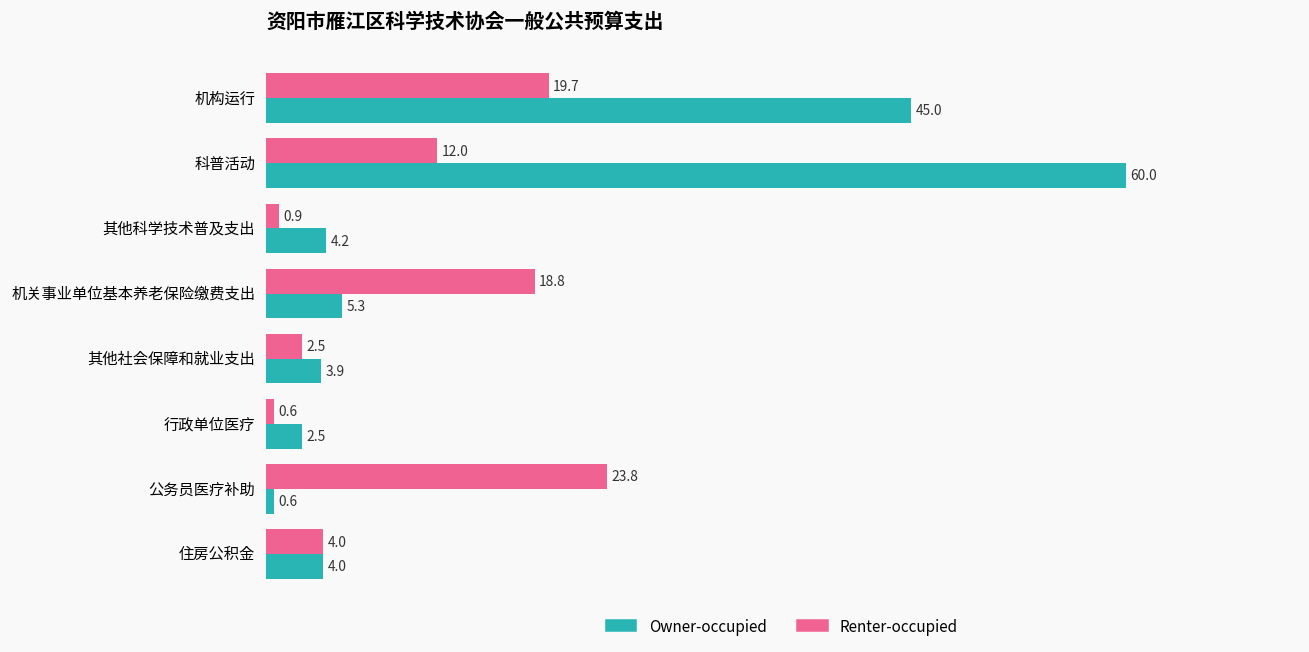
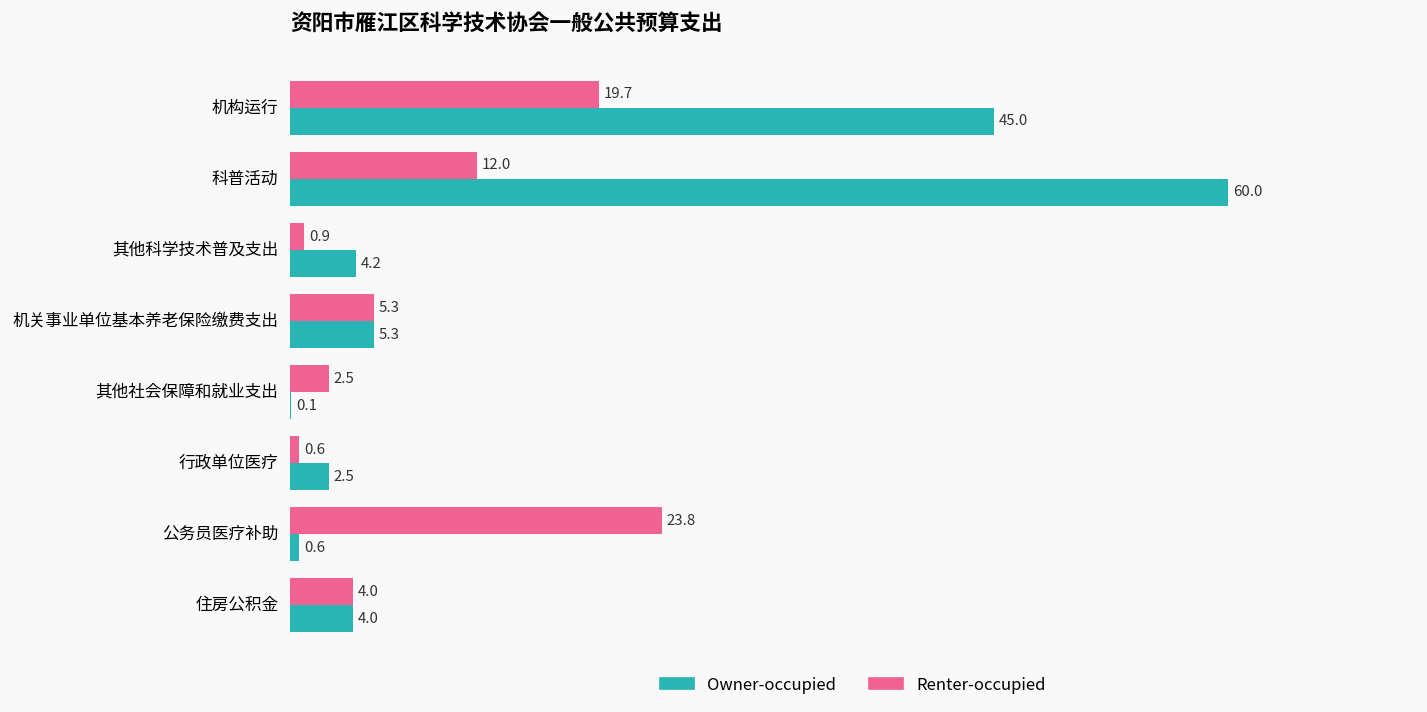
  {
    "Owner-occupied": {
      "机构运行": 45.0,
      "科普活动": 60.0,
      "其他科学技术普及支出": 4.2,
      "机关事业单位基本养老保险缴费支出": 5.3,
-     "其他社会保障和就业支出": 3.9,
+     "其他社会保障和就业支出": 0.1,
      "行政单位医疗": 2.5,
      "公务员医疗补助": 0.6,
      "住房公积金": 4.0
    },
    "Renter-occupied": {
      "机构运行": 19.7,
      "科普活动": 12.0,
      "其他科学技术普及支出": 0.9,
-     "机关事业单位基本养老保险缴费支出": 18.8,
+     "机关事业单位基本养老保险缴费支出": 5.3,
      "其他社会保障和就业支出": 2.5,
      "行政单位医疗": 0.6,
      "公务员医疗补助": 23.8,
      "住房公积金": 4.0
    }
  }
